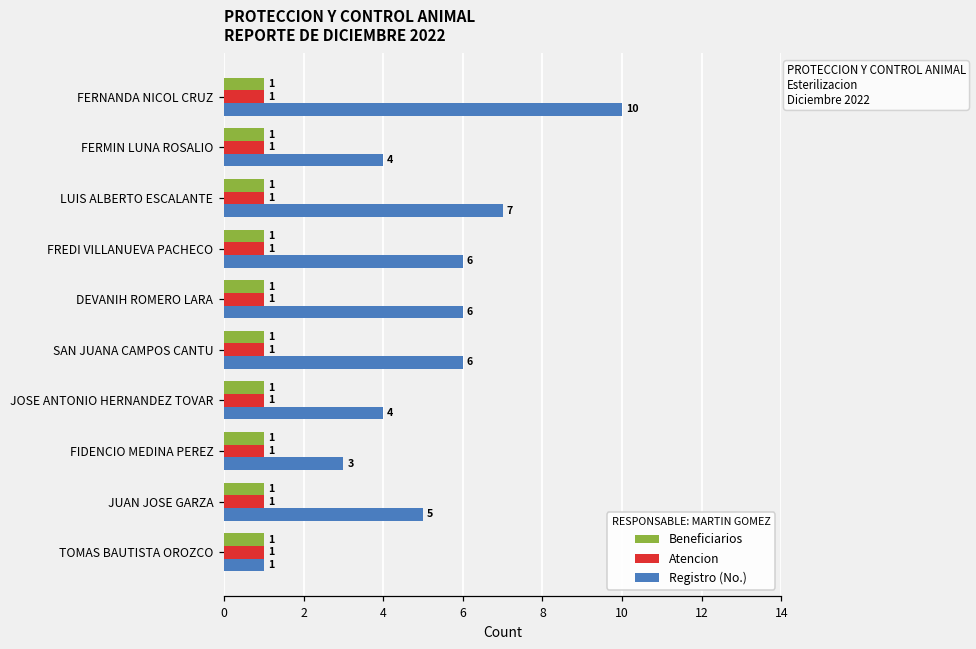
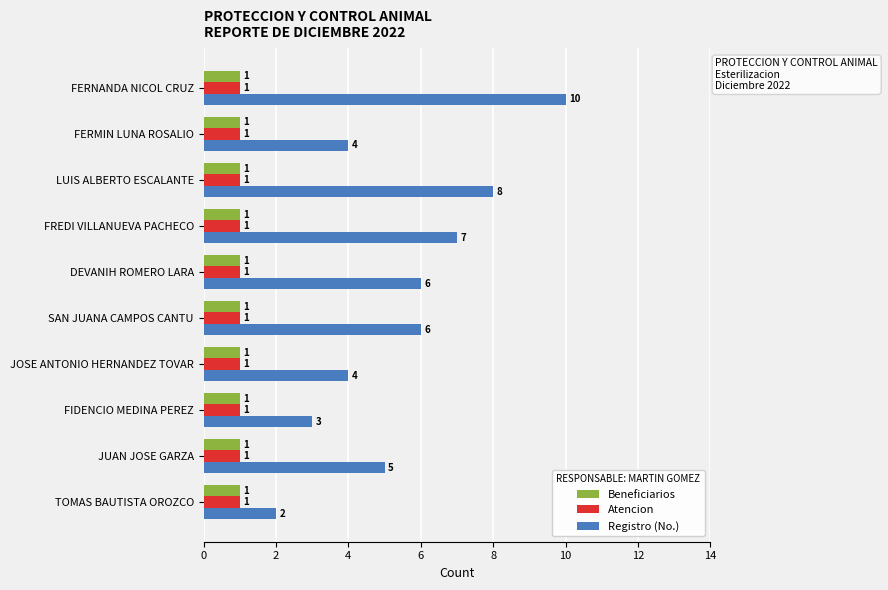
  {
    "Beneficiarios": {
      "FERNANDA NICOL CRUZ": 1,
      "FERMIN LUNA ROSALIO": 1,
      "LUIS ALBERTO ESCALANTE": 1,
      "FREDI VILLANUEVA PACHECO": 1,
      "DEVANIH ROMERO LARA": 1,
      "SAN JUANA CAMPOS CANTU": 1,
      "JOSE ANTONIO HERNANDEZ TOVAR": 1,
      "FIDENCIO MEDINA PEREZ": 1,
      "JUAN JOSE GARZA": 1,
      "TOMAS BAUTISTA OROZCO": 1
    },
    "Atencion": {
      "FERNANDA NICOL CRUZ": 1,
      "FERMIN LUNA ROSALIO": 1,
      "LUIS ALBERTO ESCALANTE": 1,
      "FREDI VILLANUEVA PACHECO": 1,
      "DEVANIH ROMERO LARA": 1,
      "SAN JUANA CAMPOS CANTU": 1,
      "JOSE ANTONIO HERNANDEZ TOVAR": 1,
      "FIDENCIO MEDINA PEREZ": 1,
      "JUAN JOSE GARZA": 1,
      "TOMAS BAUTISTA OROZCO": 1
    },
    "Registro (No.)": {
      "FERNANDA NICOL CRUZ": 10,
      "FERMIN LUNA ROSALIO": 4,
-     "LUIS ALBERTO ESCALANTE": 7,
-     "FREDI VILLANUEVA PACHECO": 6,
+     "LUIS ALBERTO ESCALANTE": 8,
+     "FREDI VILLANUEVA PACHECO": 7,
      "DEVANIH ROMERO LARA": 6,
      "SAN JUANA CAMPOS CANTU": 6,
      "JOSE ANTONIO HERNANDEZ TOVAR": 4,
      "FIDENCIO MEDINA PEREZ": 3,
      "JUAN JOSE GARZA": 5,
-     "TOMAS BAUTISTA OROZCO": 1
+     "TOMAS BAUTISTA OROZCO": 2
    }
  }
